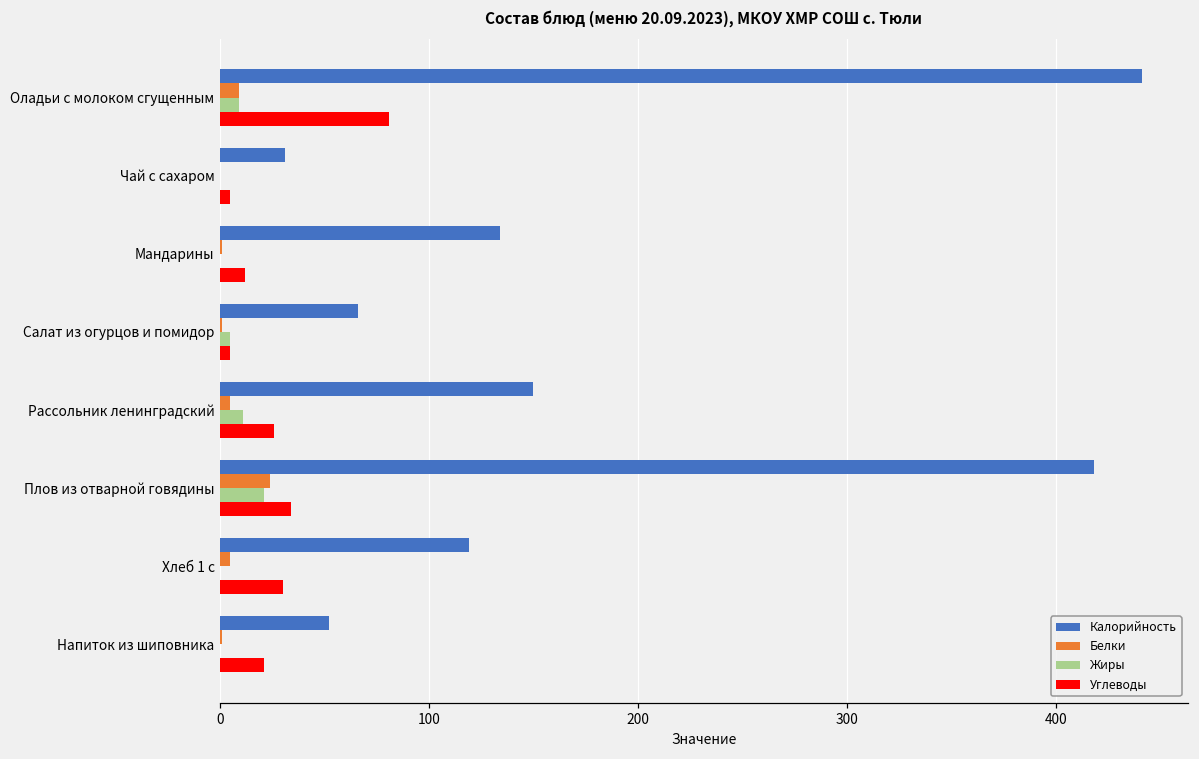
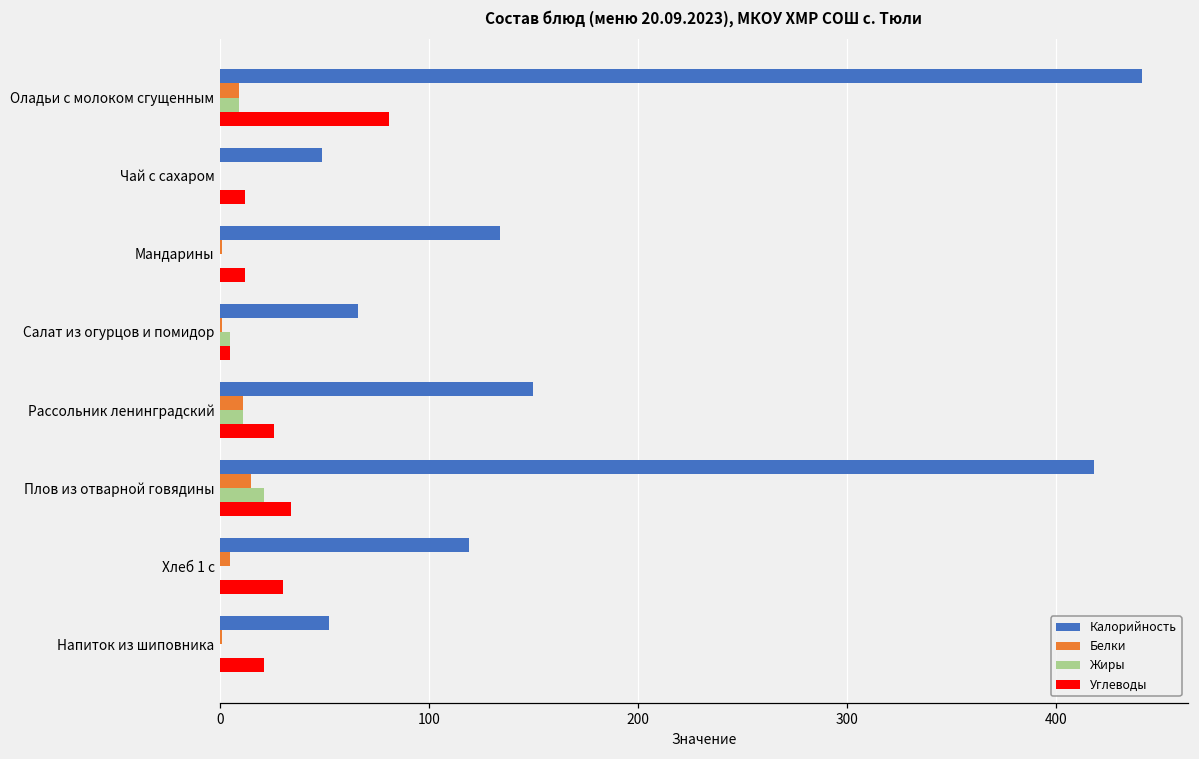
  {
    "Калорийность": {
      "Оладьи с молоком сгущенным": 441,
-     "Чай с сахаром": 31,
+     "Чай с сахаром": 49,
      "Мандарины": 134,
      "Салат из огурцов и помидор": 66,
      "Рассольник ленинградский": 150,
      "Плов из отварной говядины": 418,
      "Хлеб 1 с": 119,
      "Напиток из шиповника": 52
    },
    "Белки": {
      "Оладьи с молоком сгущенным": 9,
      "Чай с сахаром": 0,
-     "Рассольник ленинградский": 5,
-     "Плов из отварной говядины": 24,
+     "Рассольник ленинградский": 11,
+     "Плов из отварной говядины": 15,
      "Хлеб 1 с": 5
    },
    "Жиры": {
      "Оладьи с молоком сгущенным": 9,
      "Чай с сахаром": 0,
      "Мандарины": 0,
      "Салат из огурцов и помидор": 5,
      "Рассольник ленинградский": 11,
      "Плов из отварной говядины": 21,
      "Хлеб 1 с": 0,
      "Напиток из шиповника": 0
    },
    "Углеводы": {
      "Оладьи с молоком сгущенным": 81,
-     "Чай с сахаром": 5,
+     "Чай с сахаром": 12,
      "Мандарины": 12,
      "Салат из огурцов и помидор": 5,
      "Рассольник ленинградский": 26,
      "Плов из отварной говядины": 34,
      "Хлеб 1 с": 30,
      "Напиток из шиповника": 21
    }
  }
